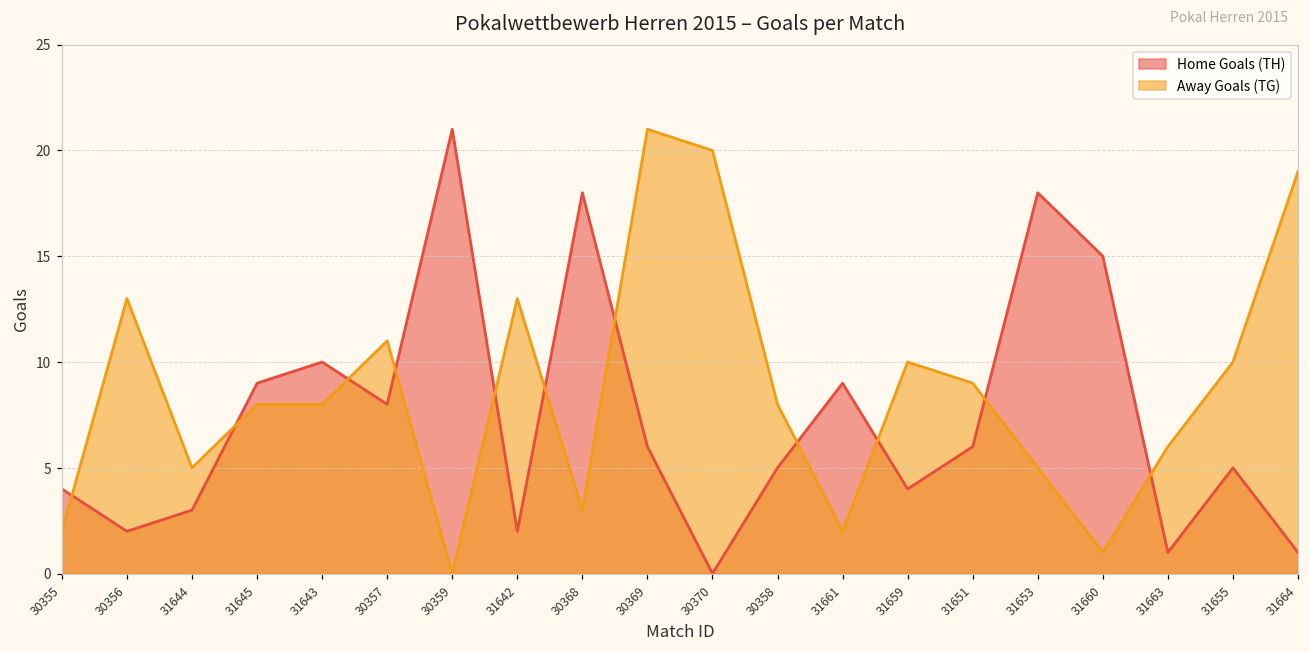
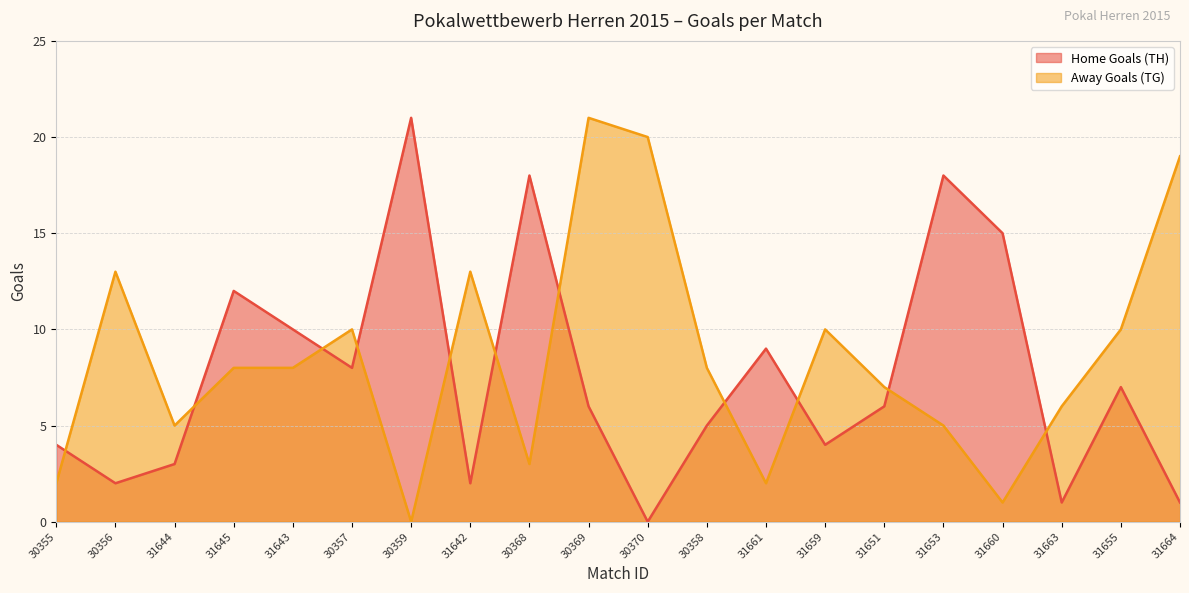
  {
    "Home Goals (TH)": {
      "30355": 4,
      "30356": 2,
      "31644": 3,
-     "31645": 9,
+     "31645": 12,
      "31643": 10,
      "30357": 8,
      "30359": 21,
      "31642": 2,
      "30368": 18,
      "30369": 6,
      "30370": 0,
      "30358": 5,
      "31661": 9,
      "31659": 4,
      "31651": 6,
      "31653": 18,
      "31660": 15,
      "31663": 1,
-     "31655": 5,
+     "31655": 7,
      "31664": 1
    },
    "Away Goals (TG)": {
      "30355": 2,
      "30356": 13,
      "31644": 5,
      "31645": 8,
      "31643": 8,
-     "30357": 11,
+     "30357": 10,
      "30359": 0,
      "31642": 13,
      "30368": 3,
      "30369": 21,
      "30370": 20,
      "30358": 8,
      "31661": 2,
      "31659": 10,
-     "31651": 9,
+     "31651": 7,
      "31653": 5,
      "31660": 1,
      "31663": 6,
      "31655": 10,
      "31664": 19
    }
  }
